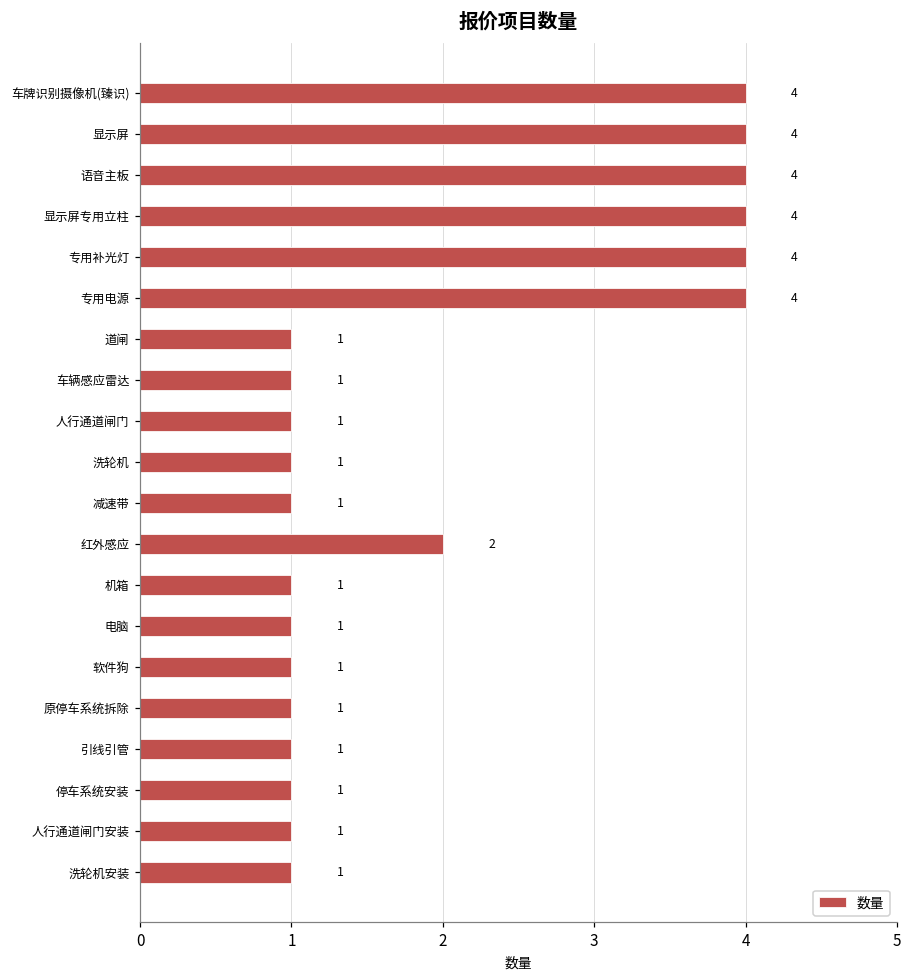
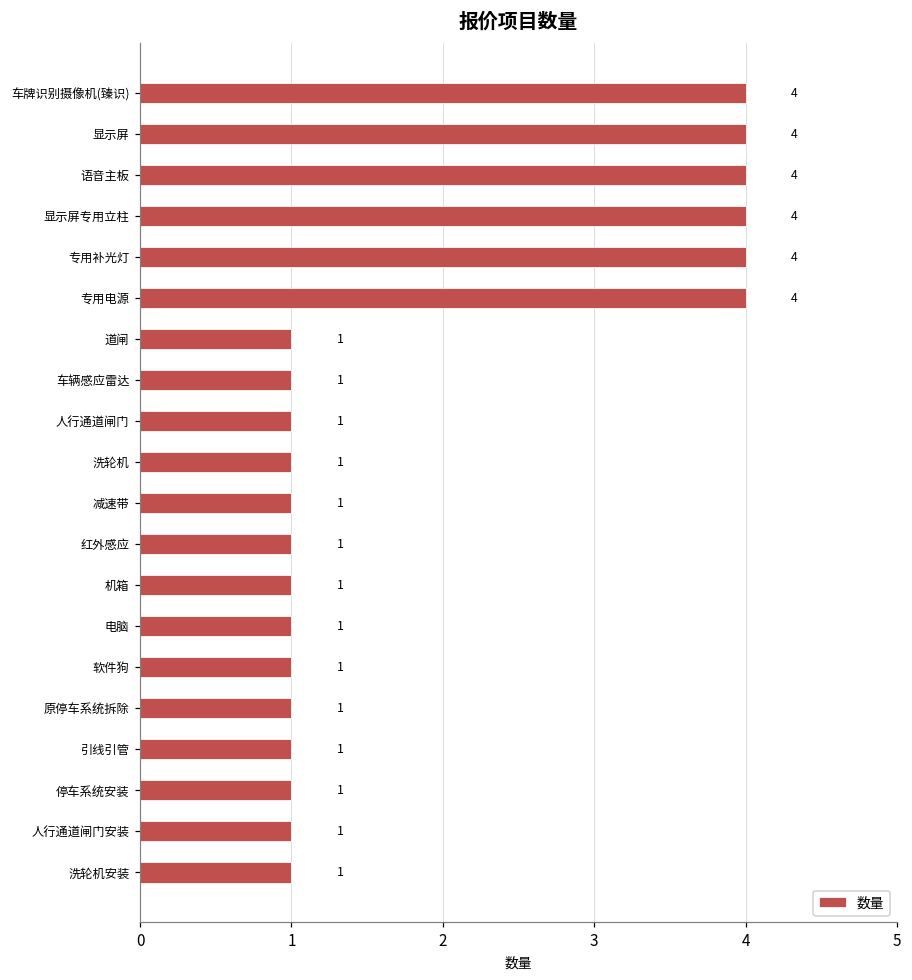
  {
-   "红外感应": 2
+   "红外感应": 1
  }
